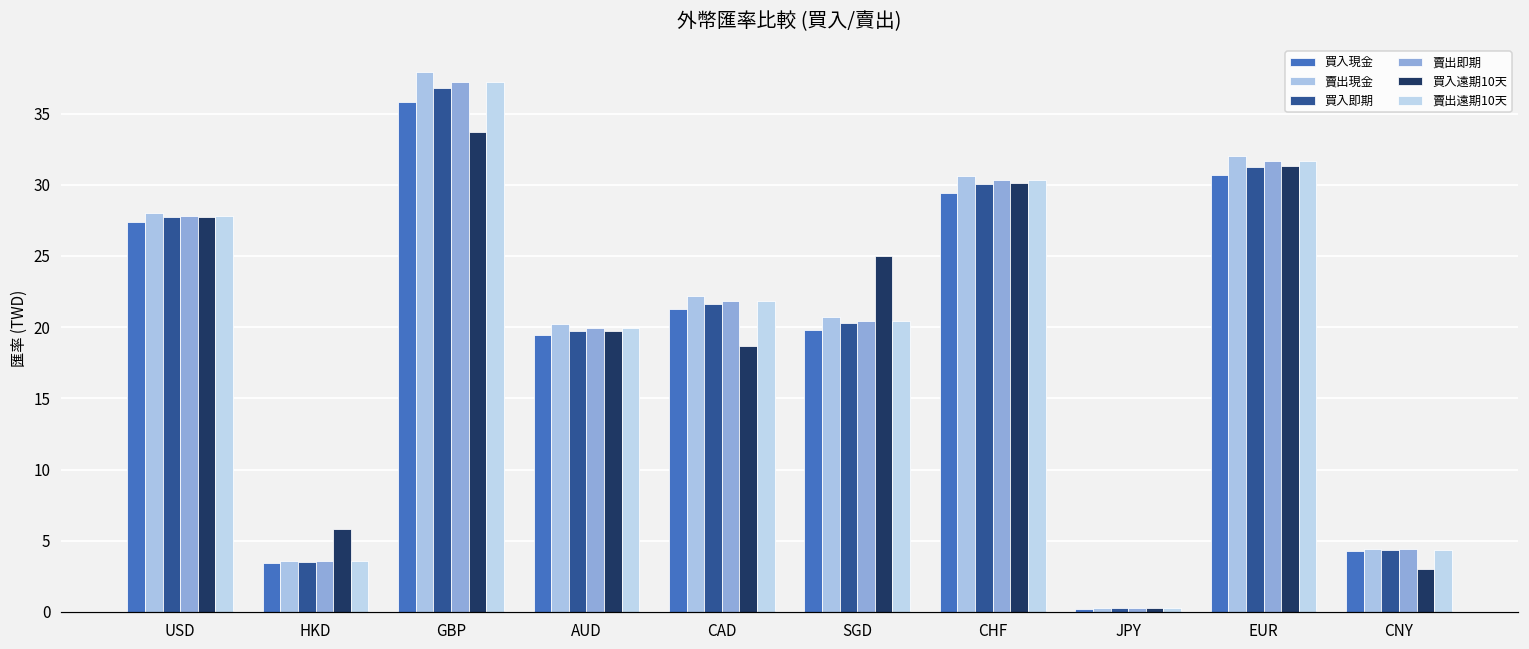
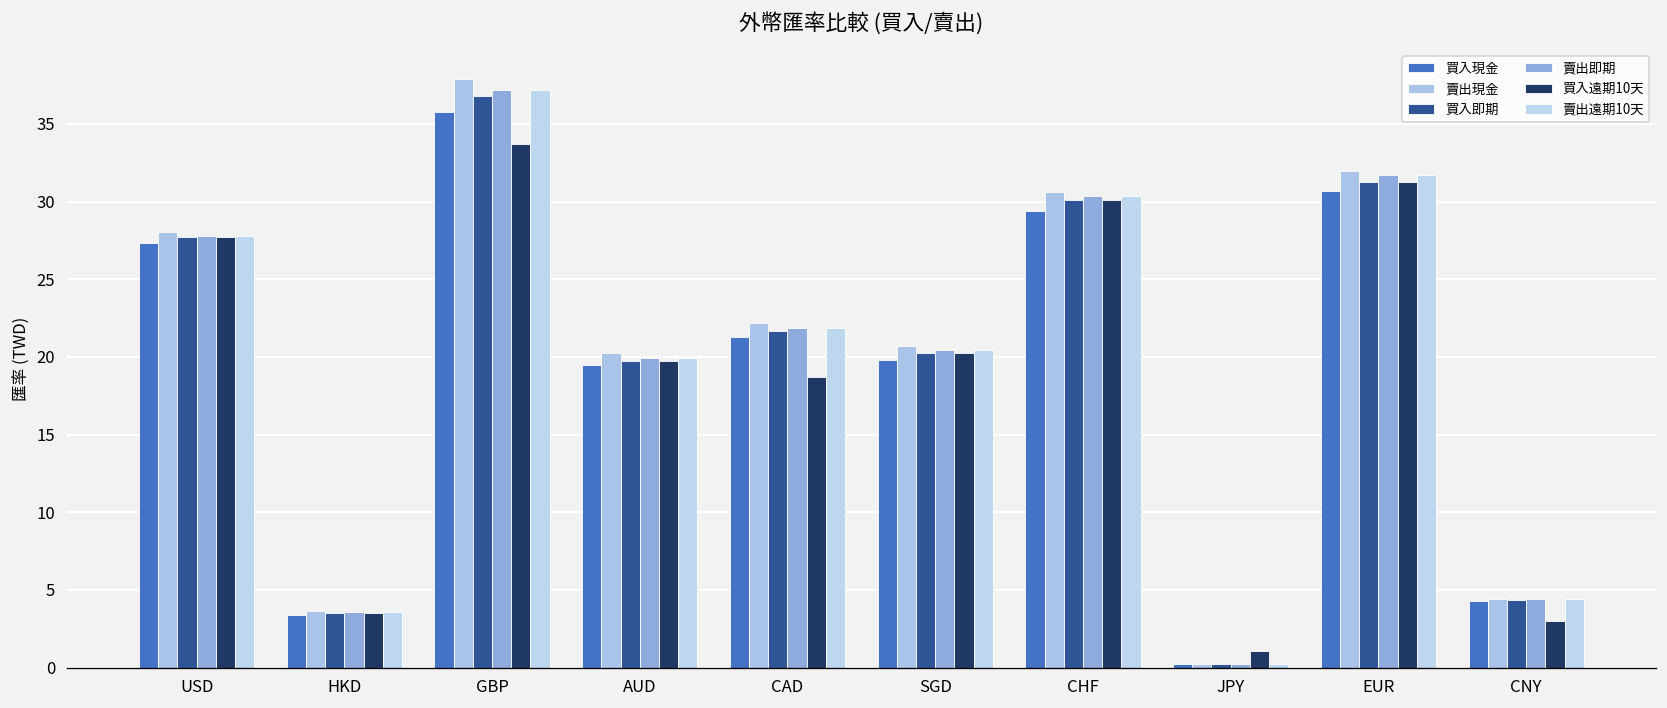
  {
    "買入遠期10天": {
      "USD": 27.7,
-     "HKD": 5.9,
+     "HKD": 3.5,
      "GBP": 33.7,
      "AUD": 19.7,
      "CAD": 18.7,
-     "SGD": 25.0,
+     "SGD": 20.3,
      "CHF": 30.1,
-     "JPY": 0.2,
+     "JPY": 1.1,
      "EUR": 31.3,
      "CNY": 3.0
    }
  }
